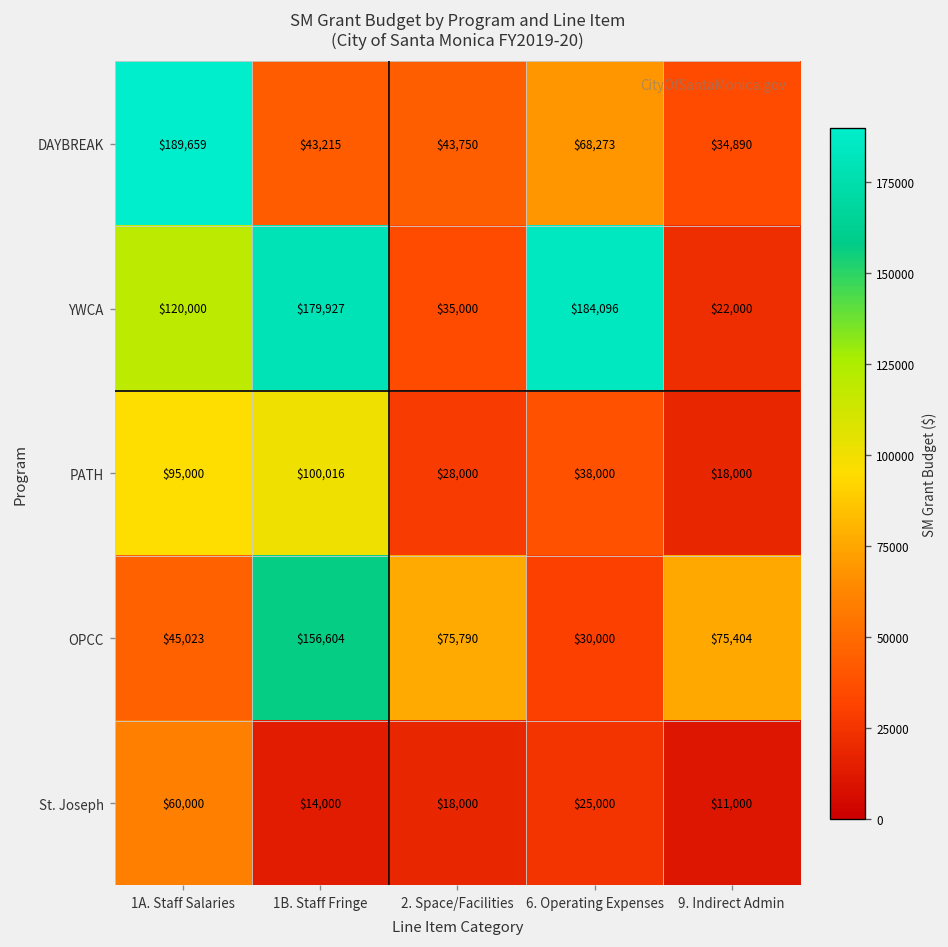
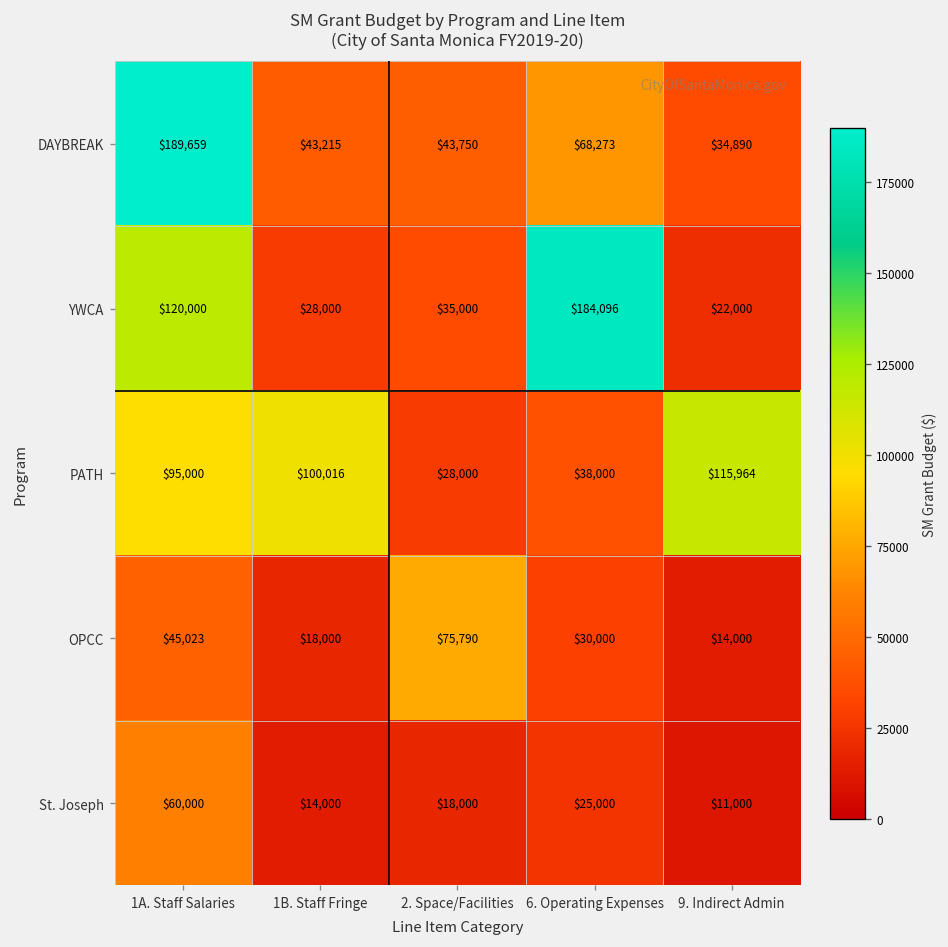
  {
    "DAYBREAK": {
      "1A. Staff Salaries": "$189,659",
      "1B. Staff Fringe": "$43,215",
      "2. Space/Facilities": "$43,750",
      "6. Operating Expenses": "$68,273"
    },
    "YWCA": {
      "1A. Staff Salaries": "$120,000",
-     "1B. Staff Fringe": "$179,927",
+     "1B. Staff Fringe": "$28,000",
      "2. Space/Facilities": "$35,000",
      "6. Operating Expenses": "$184,096",
      "9. Indirect Admin": "$22,000"
    },
    "PATH": {
      "1A. Staff Salaries": "$95,000",
      "1B. Staff Fringe": "$100,016",
      "2. Space/Facilities": "$28,000",
      "6. Operating Expenses": "$38,000",
-     "9. Indirect Admin": "$18,000"
+     "9. Indirect Admin": "$115,964"
    },
    "OPCC": {
      "1A. Staff Salaries": "$45,023",
-     "1B. Staff Fringe": "$156,604",
+     "1B. Staff Fringe": "$18,000",
      "2. Space/Facilities": "$75,790",
      "6. Operating Expenses": "$30,000",
-     "9. Indirect Admin": "$75,404"
+     "9. Indirect Admin": "$14,000"
    },
    "St. Joseph": {
      "1A. Staff Salaries": "$60,000",
      "1B. Staff Fringe": "$14,000",
      "2. Space/Facilities": "$18,000",
      "6. Operating Expenses": "$25,000",
      "9. Indirect Admin": "$11,000"
    }
  }
